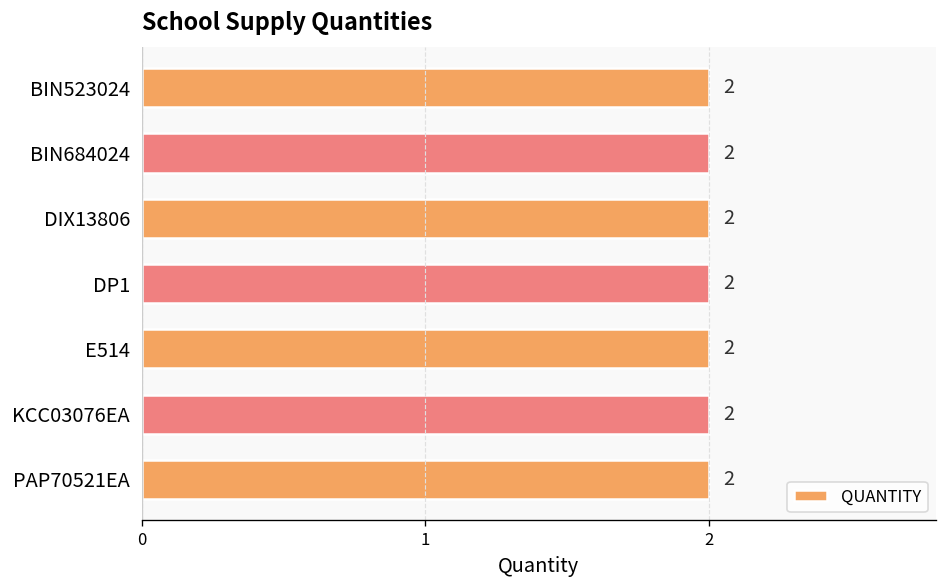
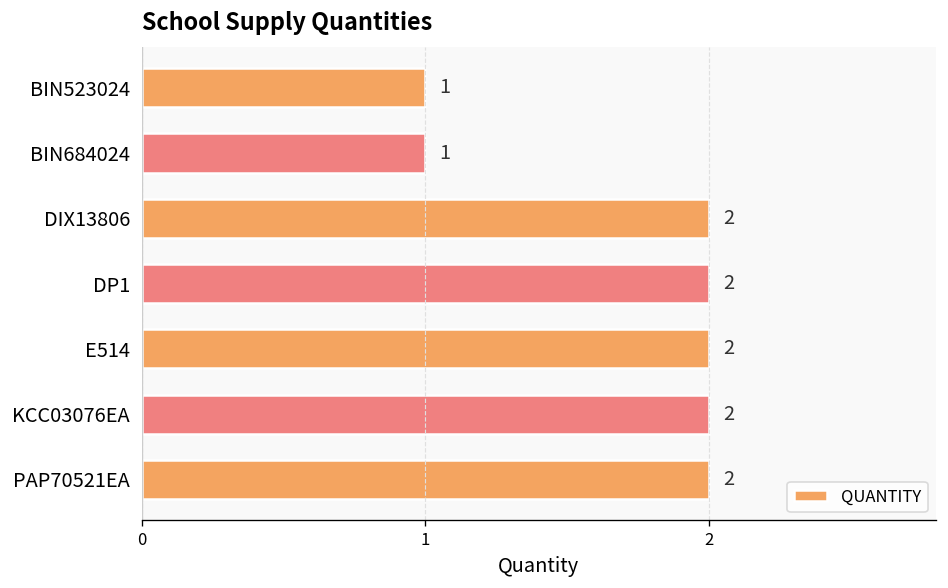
  {
-   "BIN523024": 2,
-   "BIN684024": 2,
+   "BIN523024": 1,
+   "BIN684024": 1,
    "DIX13806": 2,
    "DP1": 2,
    "E514": 2,
    "KCC03076EA": 2,
    "PAP70521EA": 2
  }
